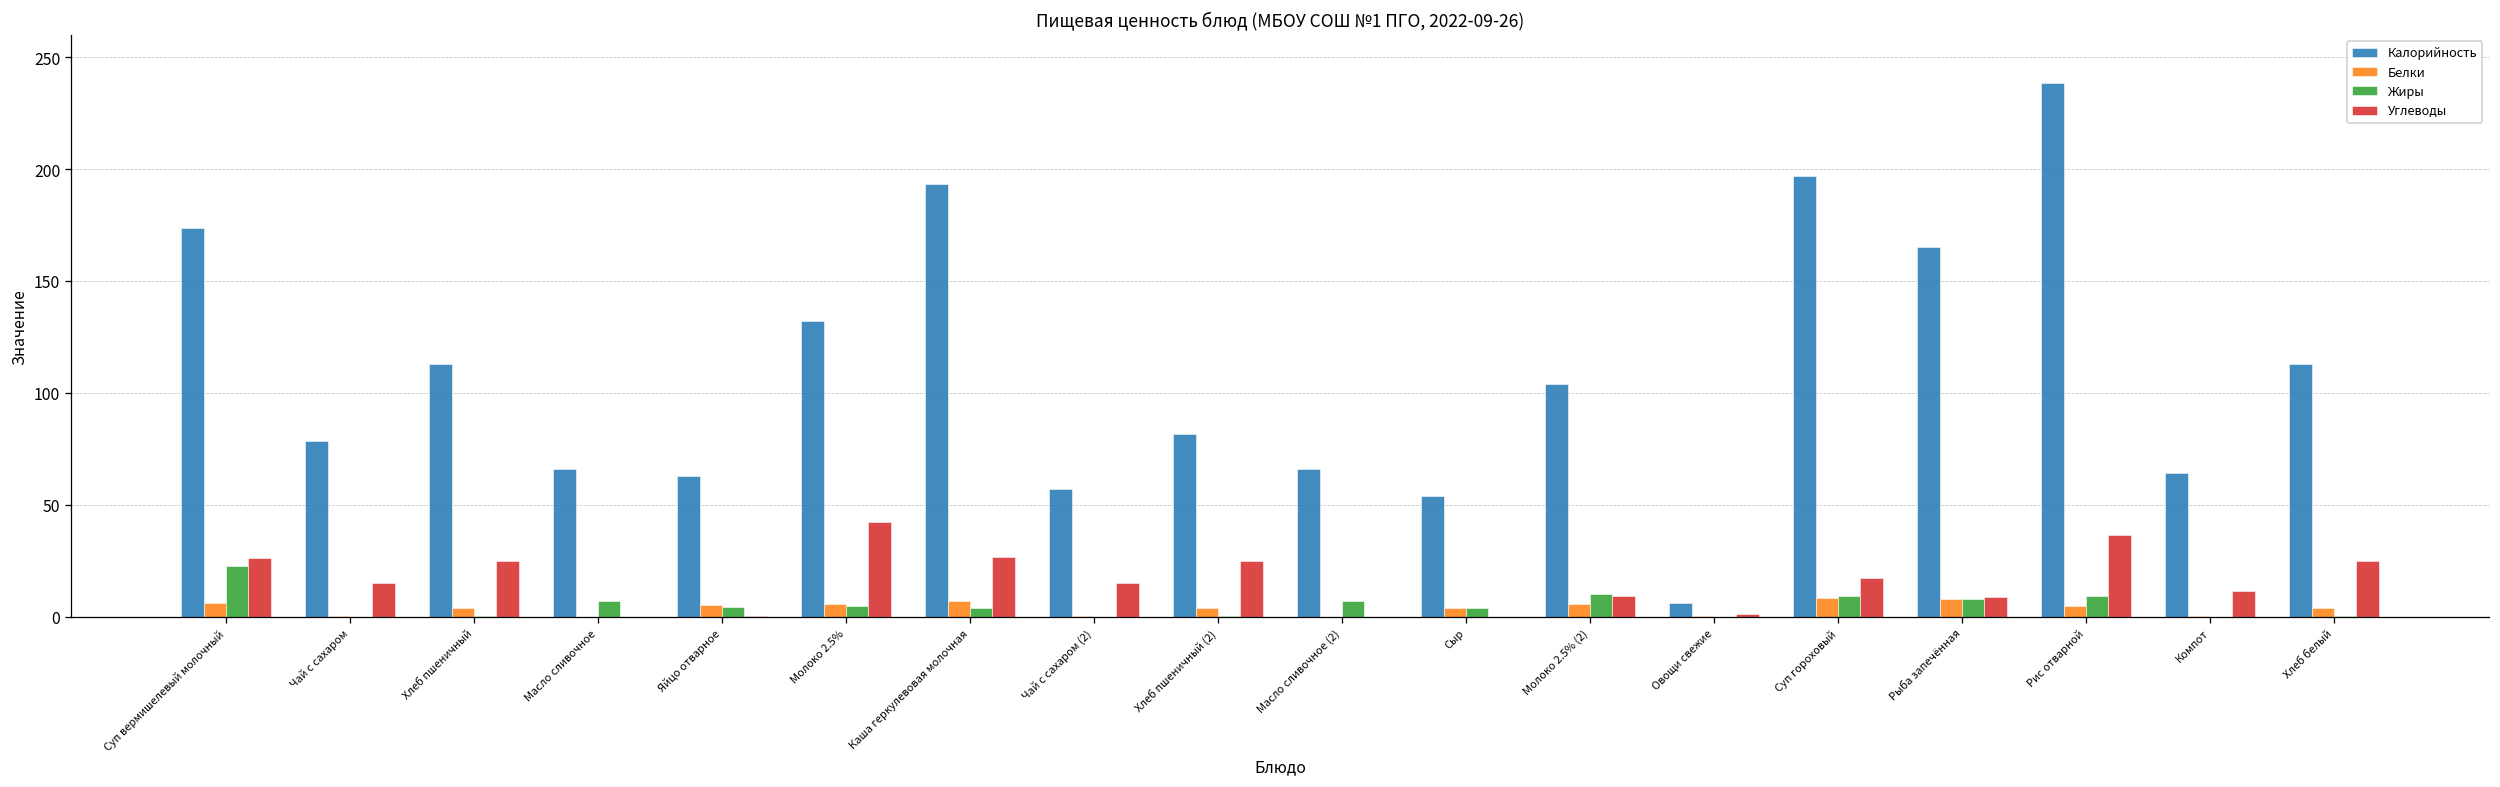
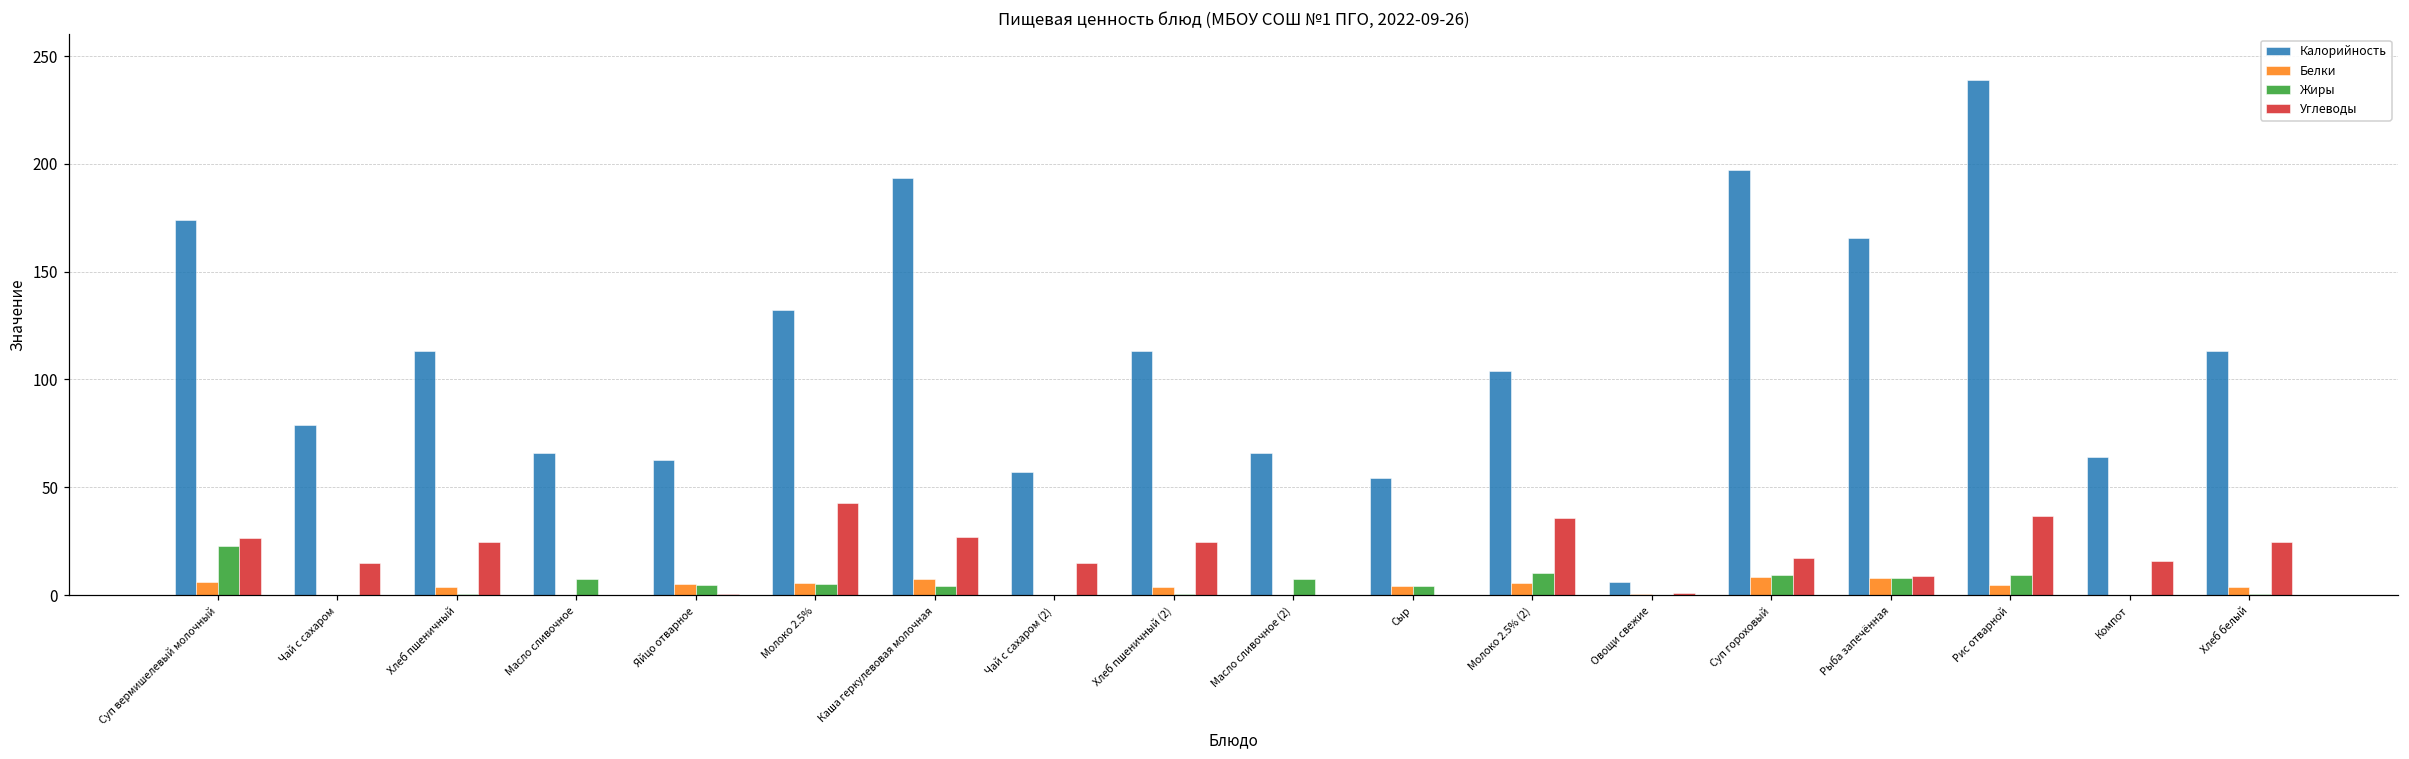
  {
    "Калорийность": {
      "Суп вермишелевый молочный": 174,
      "Чай с сахаром": 79,
      "Хлеб пшеничный": 113,
      "Масло сливочное": 66,
      "Яйцо отварное": 63,
      "Молоко 2.5%": 132,
      "Каша геркулевовая молочная": 194,
      "Чай с сахаром (2)": 57,
-     "Хлеб пшеничный (2)": 82,
+     "Хлеб пшеничный (2)": 113,
      "Масло сливочное (2)": 66,
      "Сыр": 54,
      "Молоко 2.5% (2)": 104,
      "Овощи свежие": 6,
      "Суп гороховый": 197,
      "Рыба запечённая": 166,
      "Рис отварной": 239,
      "Компот": 64,
      "Хлеб белый": 113
    },
    "Белки": {
      "Суп вермишелевый молочный": 6,
      "Хлеб пшеничный": 4,
      "Яйцо отварное": 5,
      "Молоко 2.5%": 6,
      "Каша геркулевовая молочная": 7,
      "Хлеб пшеничный (2)": 4,
      "Сыр": 4,
      "Молоко 2.5% (2)": 6,
      "Суп гороховый": 8,
      "Рыба запечённая": 8,
      "Рис отварной": 5,
      "Хлеб белый": 4
    },
    "Жиры": {
      "Суп вермишелевый молочный": 23,
      "Чай с сахаром": 0,
      "Масло сливочное": 7,
      "Яйцо отварное": 5,
      "Молоко 2.5%": 5,
      "Каша геркулевовая молочная": 4,
      "Чай с сахаром (2)": 0,
      "Масло сливочное (2)": 7,
      "Сыр": 4,
      "Молоко 2.5% (2)": 10,
      "Овощи свежие": 0,
      "Суп гороховый": 9,
      "Рыба запечённая": 8,
      "Рис отварной": 9,
      "Компот": 0
    },
    "Углеводы": {
      "Суп вермишелевый молочный": 26,
      "Чай с сахаром": 15,
      "Хлеб пшеничный": 25,
      "Молоко 2.5%": 43,
      "Каша геркулевовая молочная": 27,
      "Чай с сахаром (2)": 15,
      "Хлеб пшеничный (2)": 25,
      "Сыр": 0,
-     "Молоко 2.5% (2)": 9,
+     "Молоко 2.5% (2)": 36,
      "Суп гороховый": 17,
      "Рыба запечённая": 9,
      "Рис отварной": 37,
-     "Компот": 12,
+     "Компот": 16,
      "Хлеб белый": 25
    }
  }
